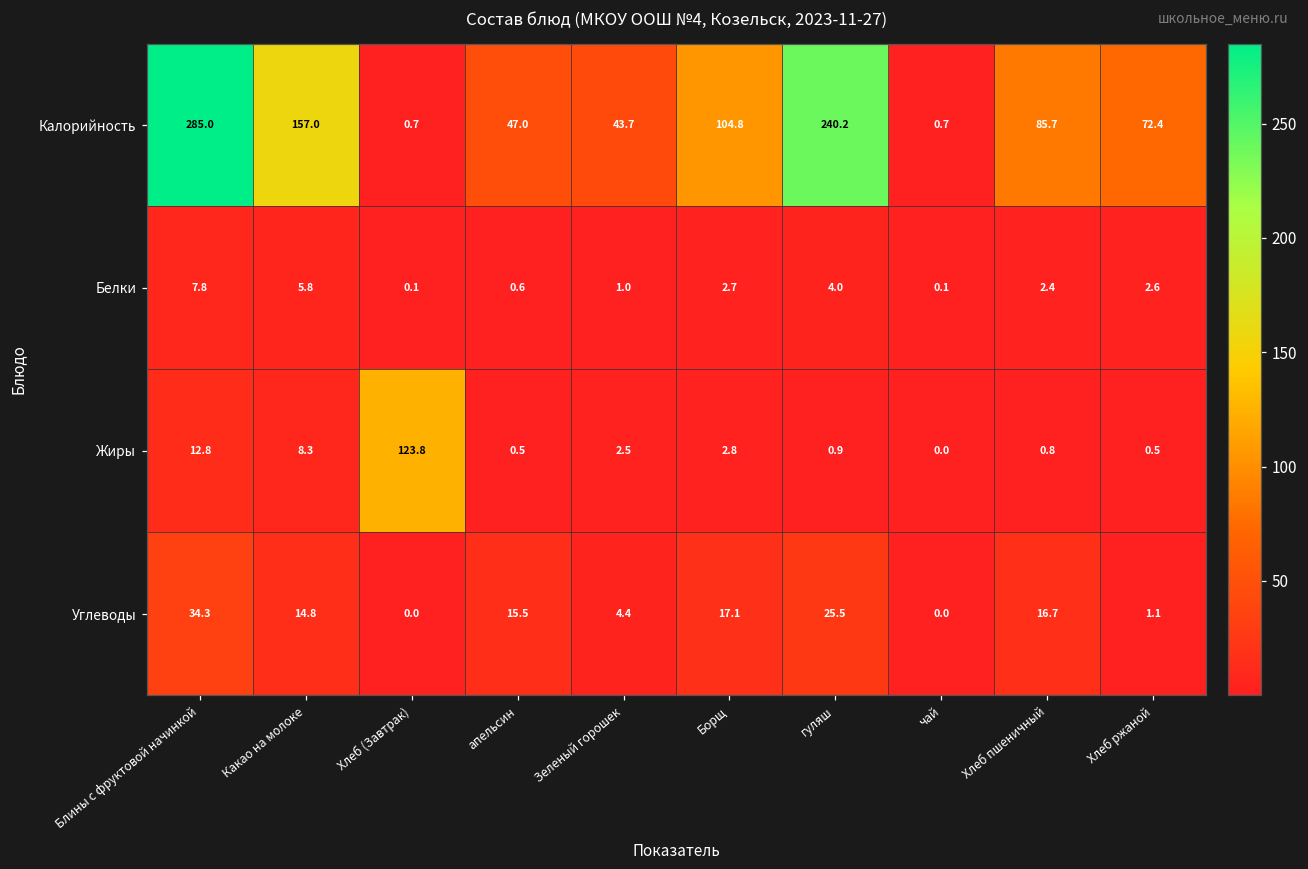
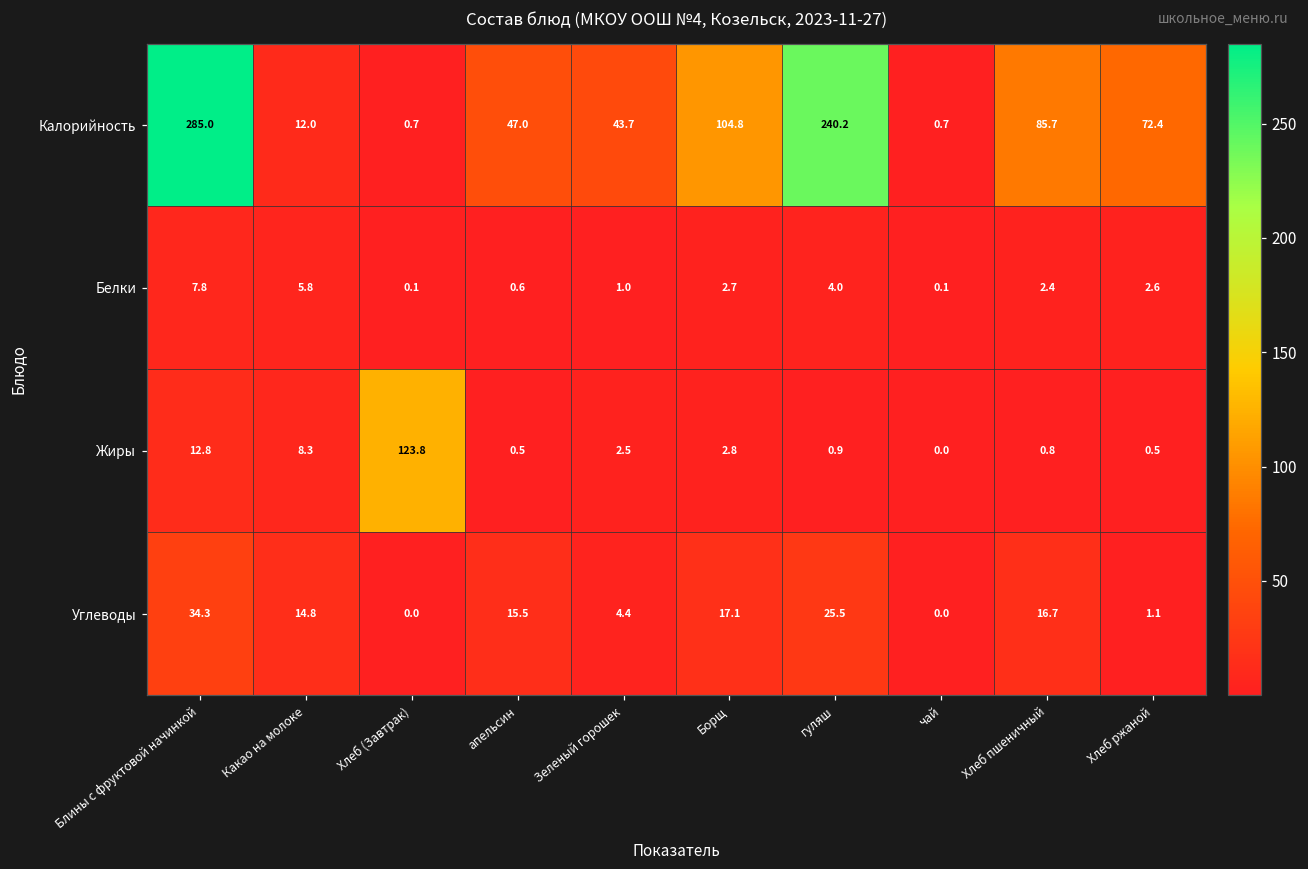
  {
    "Калорийность": {
      "Блины с фруктовой начинкой": 285.0,
-     "Какао на молоке": 157.0,
+     "Какао на молоке": 12.0,
      "Хлеб (Завтрак)": 0.7,
      "апельсин": 47.0,
      "Зеленый горошек": 43.7,
      "Борщ": 104.8,
      "гуляш": 240.2,
      "чай": 0.7,
      "Хлеб пшеничный": 85.7,
      "Хлеб ржаной": 72.4
    },
    "Белки": {
      "Блины с фруктовой начинкой": 7.8,
      "Какао на молоке": 5.8,
      "Хлеб (Завтрак)": 0.1,
      "апельсин": 0.6,
      "Зеленый горошек": 1.0,
      "Борщ": 2.7,
      "гуляш": 4.0,
      "чай": 0.1,
      "Хлеб пшеничный": 2.4,
      "Хлеб ржаной": 2.6
    },
    "Жиры": {
      "Блины с фруктовой начинкой": 12.8,
      "Какао на молоке": 8.3,
      "Хлеб (Завтрак)": 123.8,
      "апельсин": 0.5,
      "Зеленый горошек": 2.5,
      "Борщ": 2.8,
      "гуляш": 0.9,
      "чай": 0.0,
      "Хлеб пшеничный": 0.8,
      "Хлеб ржаной": 0.5
    },
    "Углеводы": {
      "Блины с фруктовой начинкой": 34.3,
      "Какао на молоке": 14.8,
      "Хлеб (Завтрак)": 0.0,
      "апельсин": 15.5,
      "Зеленый горошек": 4.4,
      "Борщ": 17.1,
      "гуляш": 25.5,
      "чай": 0.0,
      "Хлеб пшеничный": 16.7,
      "Хлеб ржаной": 1.1
    }
  }
